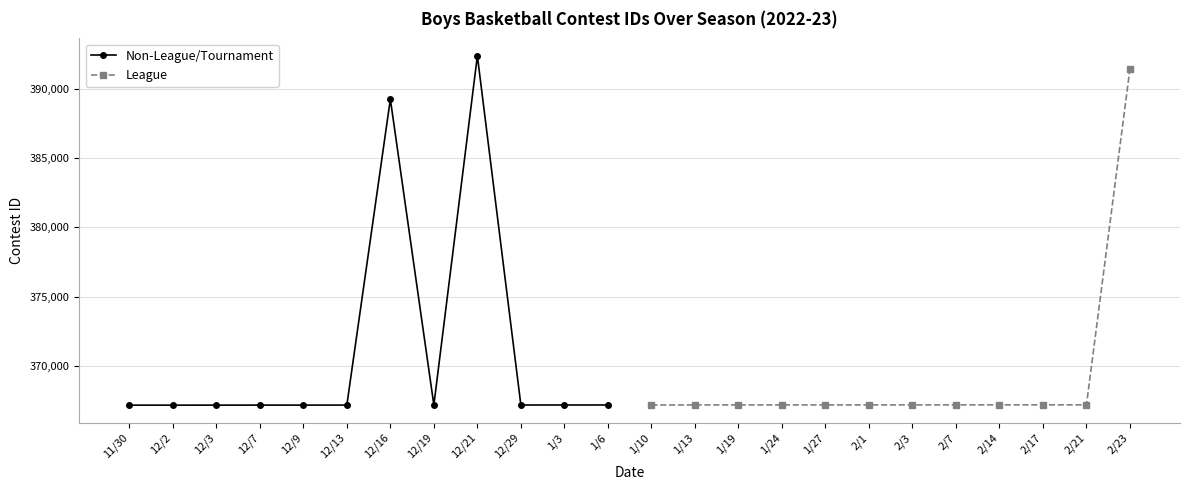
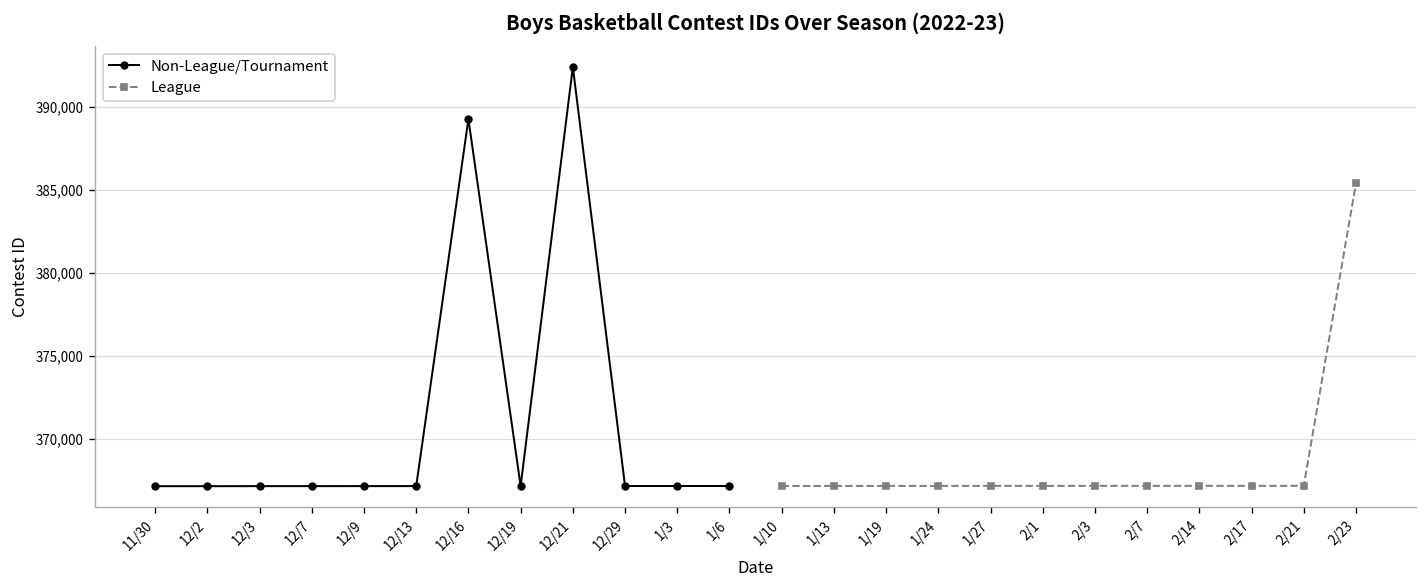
  {
    "Non-League/Tournament": {
      "11/30": "367,200",
      "12/2": "367,200",
      "12/3": "367,200",
      "12/7": "367,200",
      "12/9": "367,200",
      "12/13": "367,200",
      "12/16": "389,300",
      "12/19": "367,200",
      "12/21": "392,400",
      "12/29": "367,200",
      "1/3": "367,200",
      "1/6": "367,200"
    },
    "League": {
      "1/10": "367,200",
      "1/13": "367,200",
      "1/19": "367,200",
      "1/24": "367,200",
      "1/27": "367,200",
      "2/1": "367,200",
      "2/3": "367,200",
      "2/7": "367,200",
      "2/14": "367,200",
      "2/17": "367,200",
      "2/21": "367,200",
-     "2/23": "391,500"
+     "2/23": "385,400"
    }
  }
